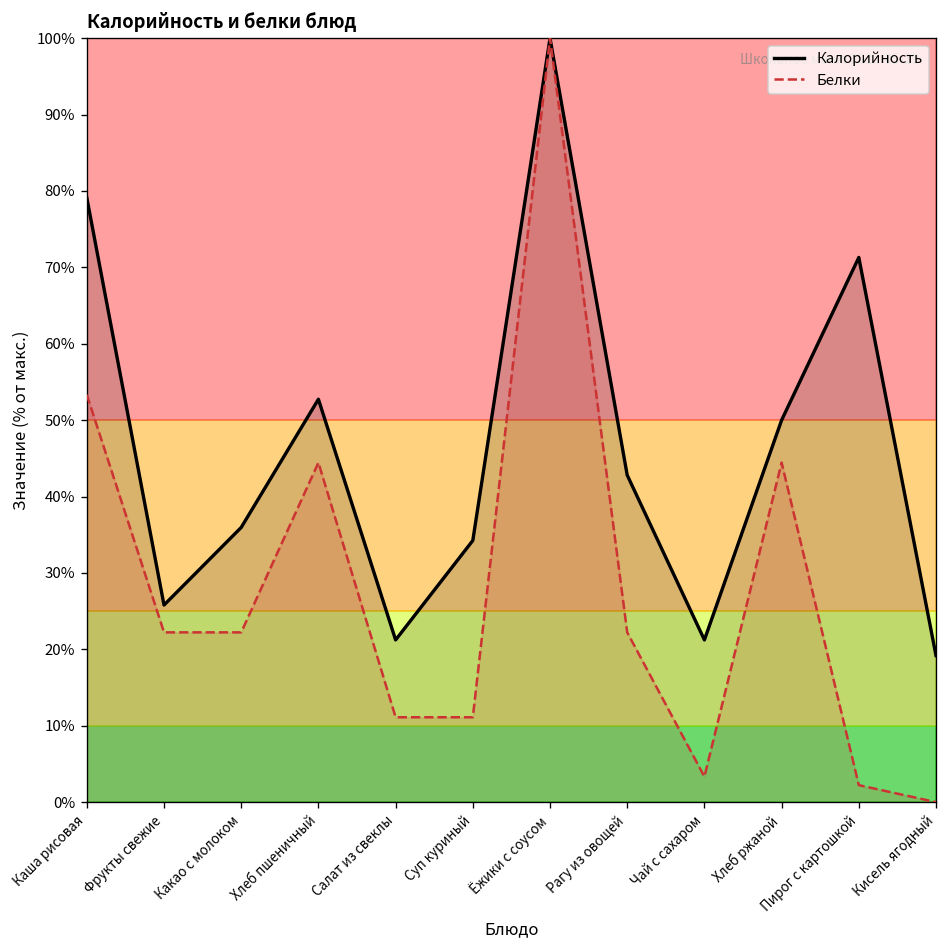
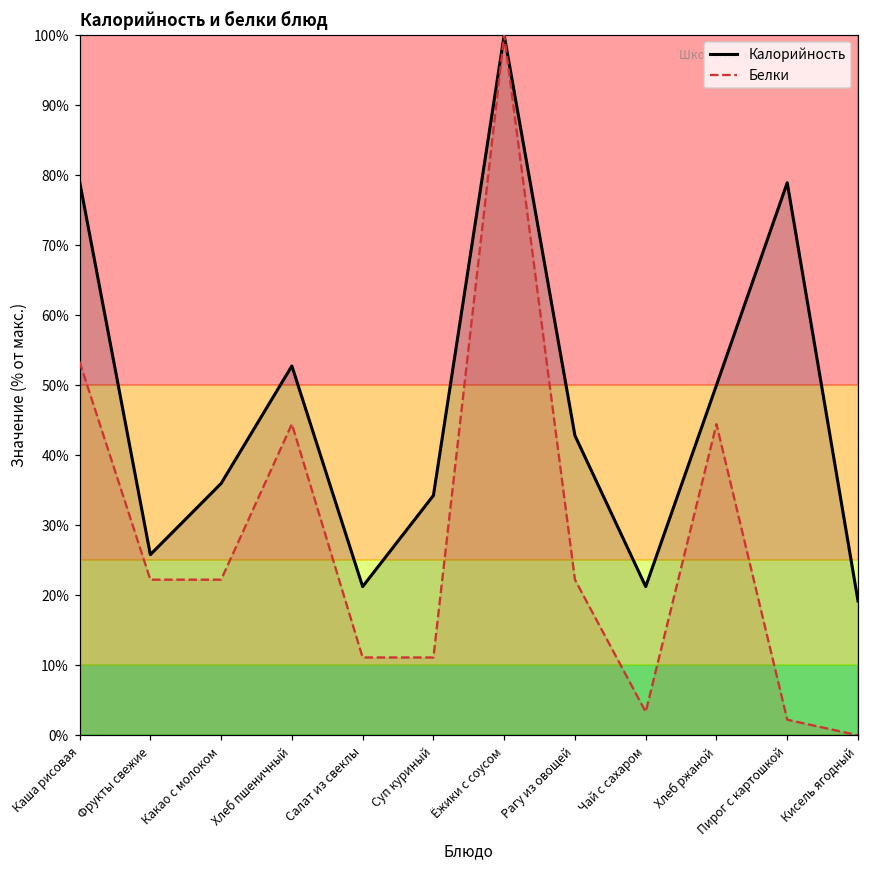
  {
    "Калорийность": {
      "Каша рисовая": "79%",
      "Фрукты свежие": "26%",
      "Какао с молоком": "36%",
      "Хлеб пшеничный": "53%",
      "Салат из свеклы": "21%",
      "Суп куриный": "34%",
      "Рагу из овощей": "43%",
      "Чай с сахаром": "21%",
      "Хлеб ржаной": "50%",
-     "Пирог с картошкой": "71%",
+     "Пирог с картошкой": "79%",
      "Кисель ягодный": "19%"
    },
    "Белки": {
      "Каша рисовая": "53%",
      "Фрукты свежие": "22%",
      "Какао с молоком": "22%",
      "Хлеб пшеничный": "44%",
      "Салат из свеклы": "11%",
      "Суп куриный": "11%",
      "Рагу из овощей": "22%",
      "Чай с сахаром": "3%",
      "Хлеб ржаной": "44%",
      "Пирог с картошкой": "2%",
      "Кисель ягодный": "0%"
    }
  }
